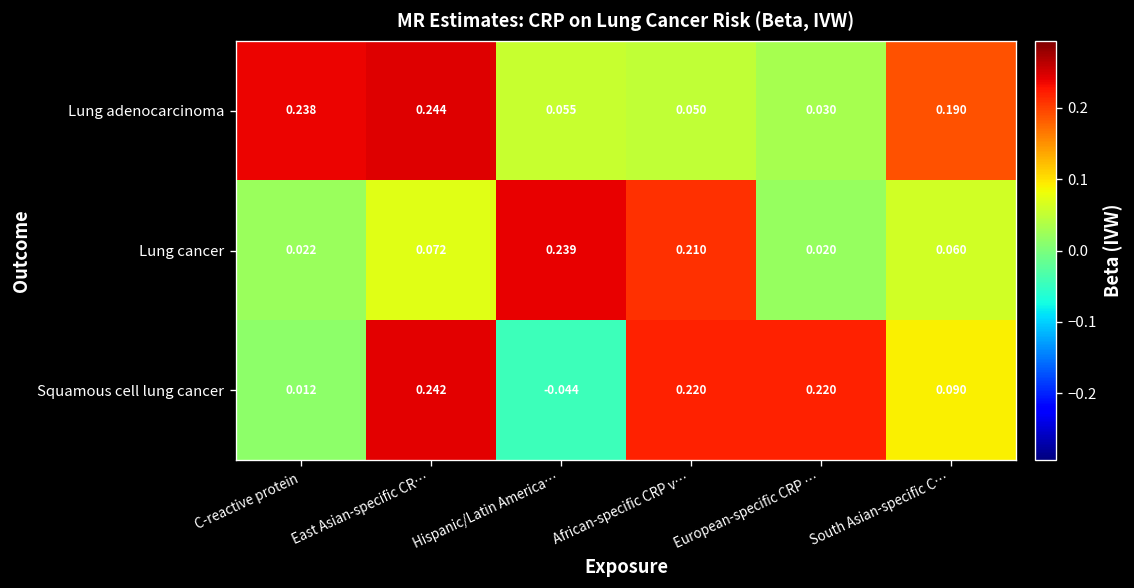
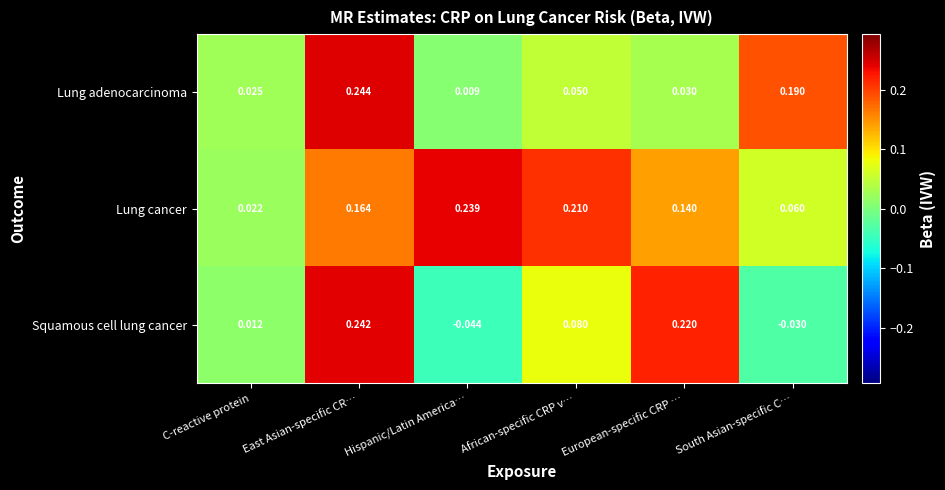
  {
    "Lung adenocarcinoma": {
-     "C-reactive protein": 0.238,
+     "C-reactive protein": 0.025,
      "East Asian-specific CR…": 0.244,
-     "Hispanic/Latin America…": 0.055,
+     "Hispanic/Latin America…": 0.009,
      "African-specific CRP v…": 0.050,
      "European-specific CRP …": 0.030,
      "South Asian-specific C…": 0.190
    },
    "Lung cancer": {
      "C-reactive protein": 0.022,
-     "East Asian-specific CR…": 0.072,
+     "East Asian-specific CR…": 0.164,
      "Hispanic/Latin America…": 0.239,
      "African-specific CRP v…": 0.210,
-     "European-specific CRP …": 0.020,
+     "European-specific CRP …": 0.140,
      "South Asian-specific C…": 0.060
    },
    "Squamous cell lung cancer": {
      "C-reactive protein": 0.012,
      "East Asian-specific CR…": 0.242,
      "Hispanic/Latin America…": -0.044,
-     "African-specific CRP v…": 0.220,
+     "African-specific CRP v…": 0.080,
      "European-specific CRP …": 0.220,
-     "South Asian-specific C…": 0.090
+     "South Asian-specific C…": -0.030
    }
  }
